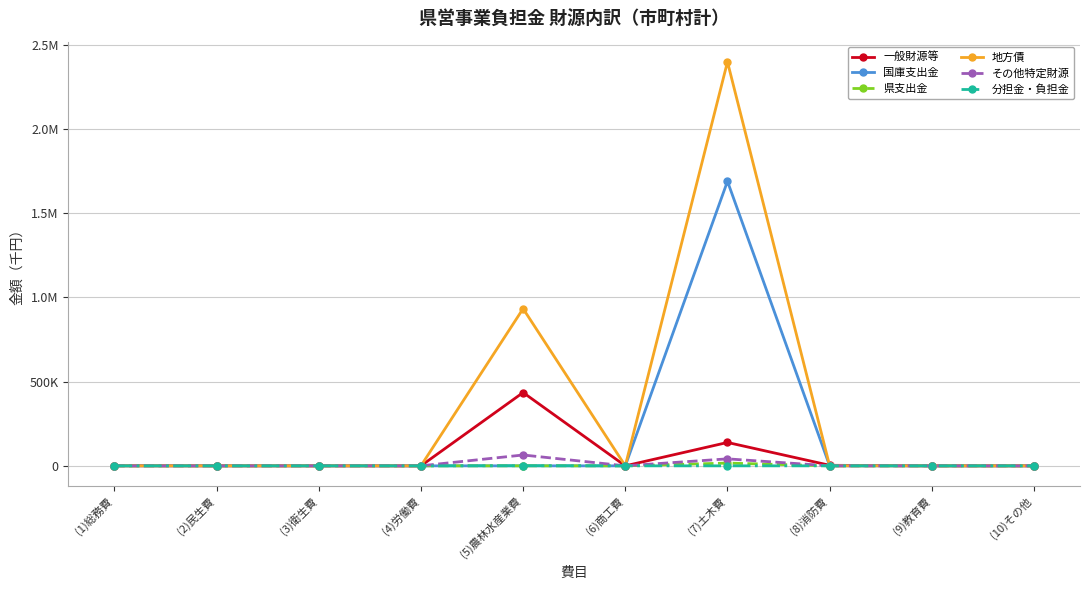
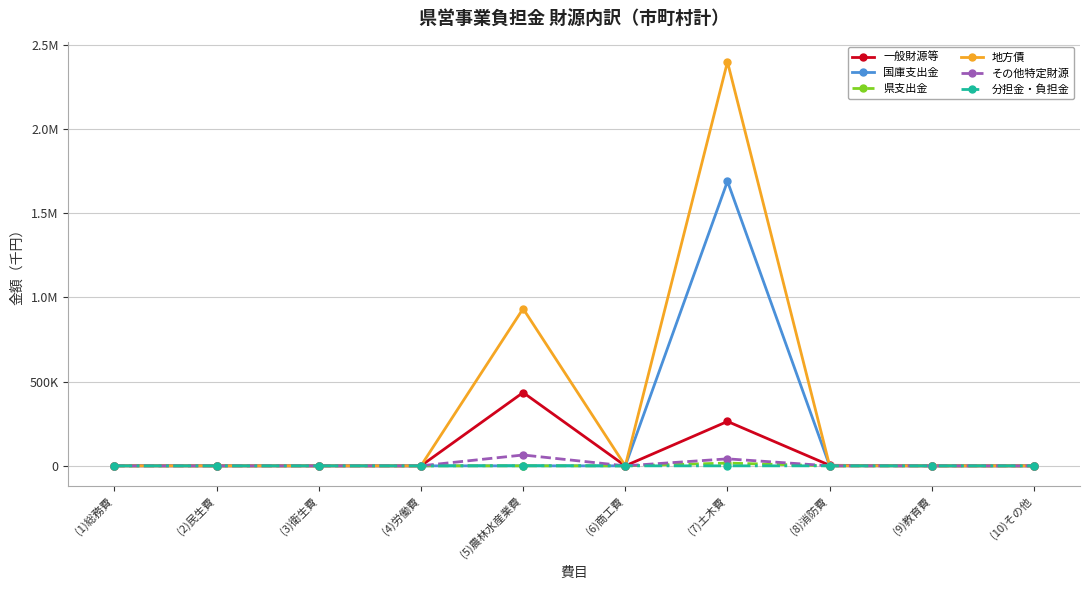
  {
    "一般財源等": {
      "(5)農林水産業費": 440000,
-     "(7)土木費": 140000
+     "(7)土木費": 260000
    },
    "国庫支出金": {
      "(7)土木費": 1690000
    },
    "県支出金": {
      "(7)土木費": 20000
    },
    "地方債": {
      "(5)農林水産業費": 930000,
      "(7)土木費": 2400000
    },
    "その他特定財源": {
      "(5)農林水産業費": 60000,
      "(7)土木費": 40000
    },
    "分担金・負担金": {
      "(7)土木費": 0
    }
  }
